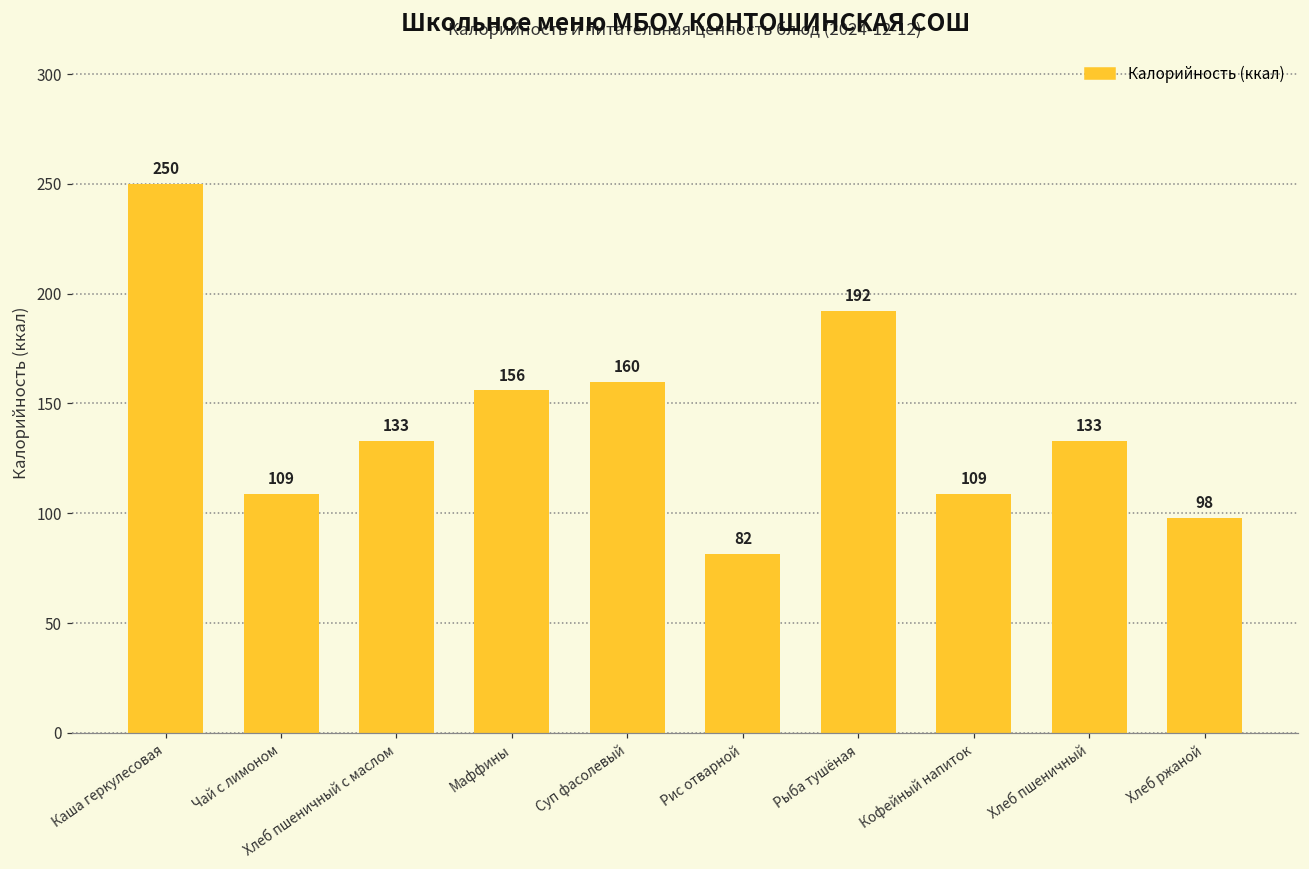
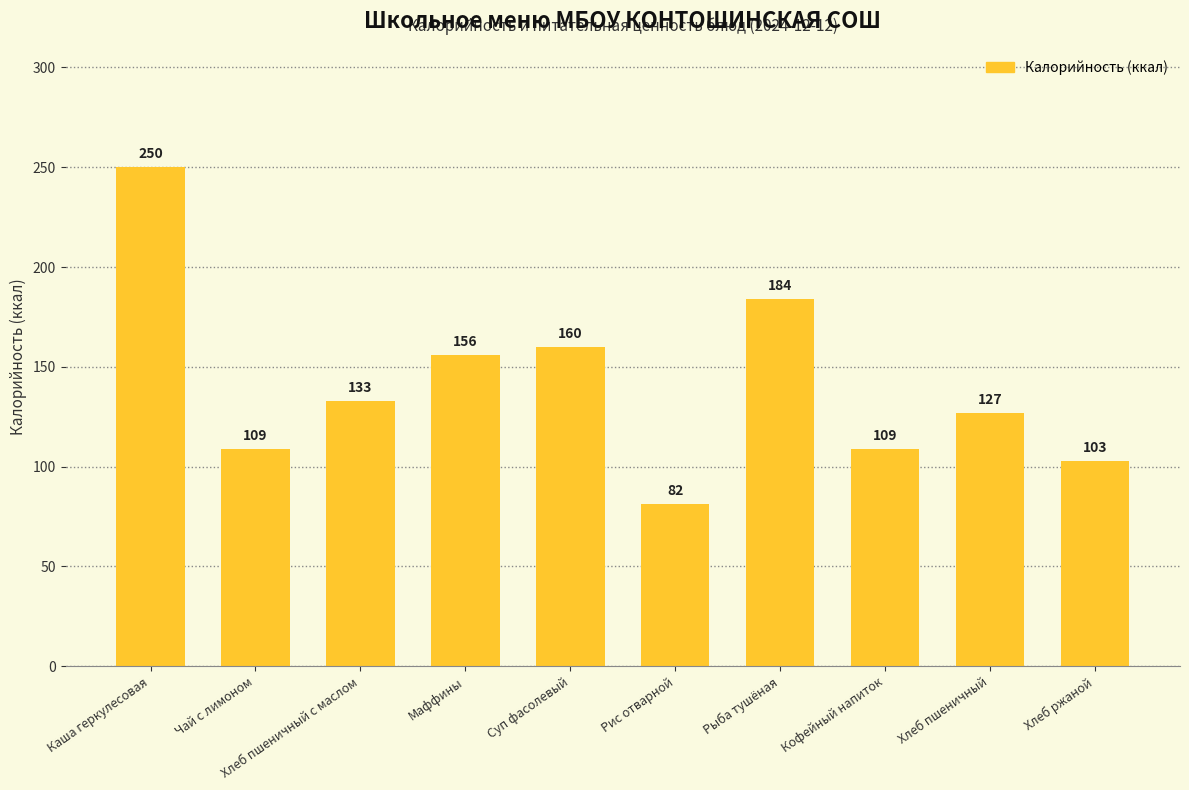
  {
    "Каша геркулесовая": 250,
    "Чай с лимоном": 109,
    "Хлеб пшеничный с маслом": 133,
    "Маффины": 156,
    "Суп фасолевый": 160,
    "Рис отварной": 82,
-   "Рыба тушёная": 192,
+   "Рыба тушёная": 184,
    "Кофейный напиток": 109,
-   "Хлеб пшеничный": 133,
-   "Хлеб ржаной": 98
+   "Хлеб пшеничный": 127,
+   "Хлеб ржаной": 103
  }
